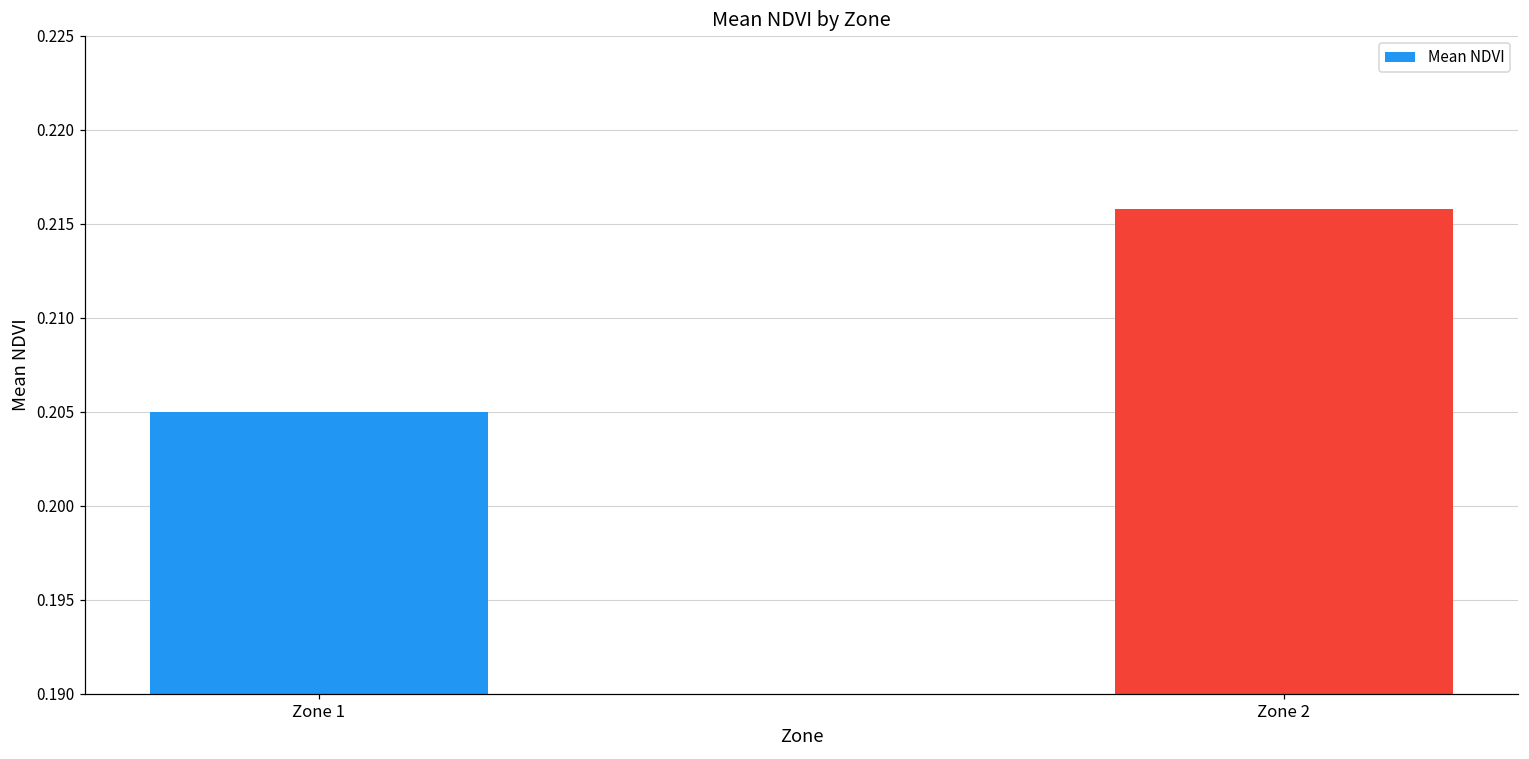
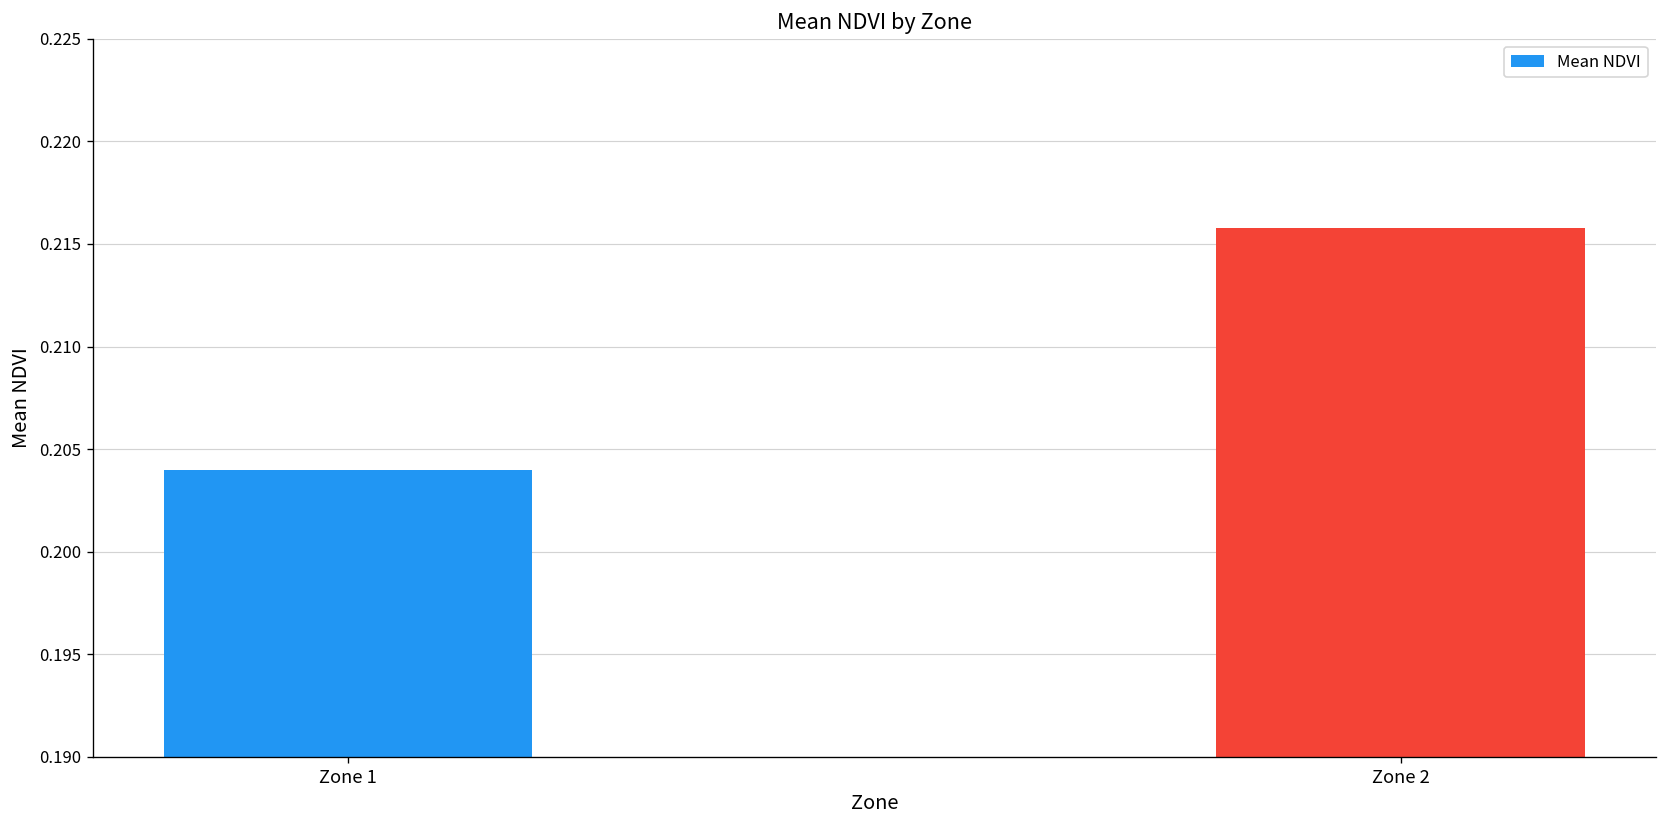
  {
-   "Zone 1": 0.205,
+   "Zone 1": 0.204,
    "Zone 2": 0.2158
  }
